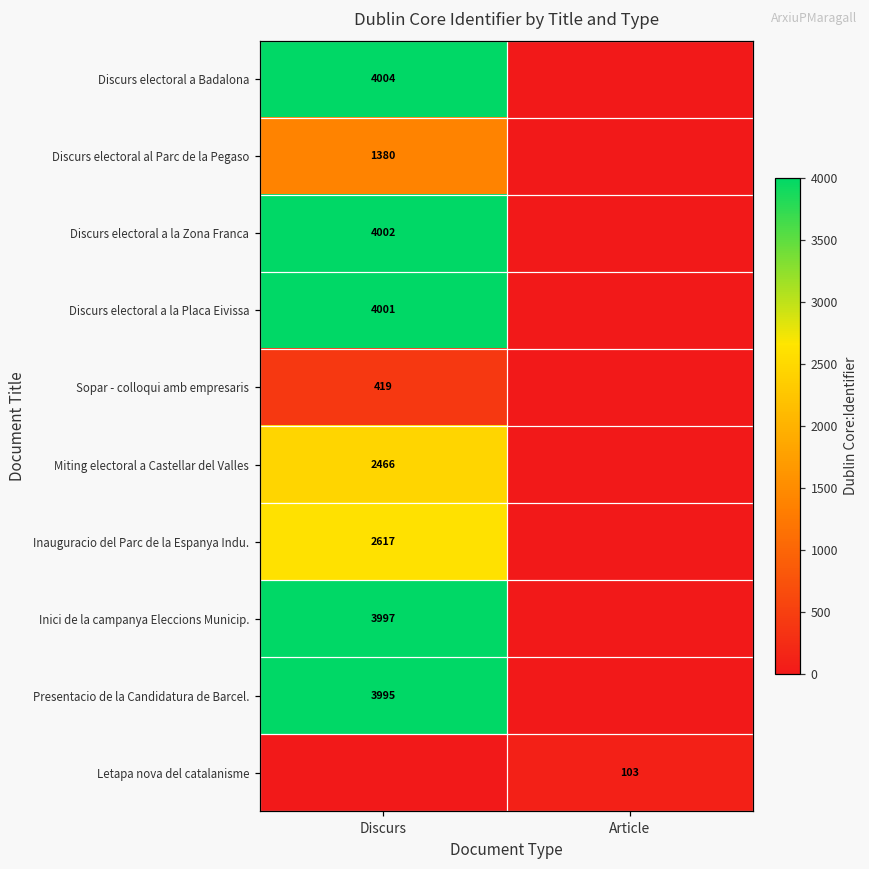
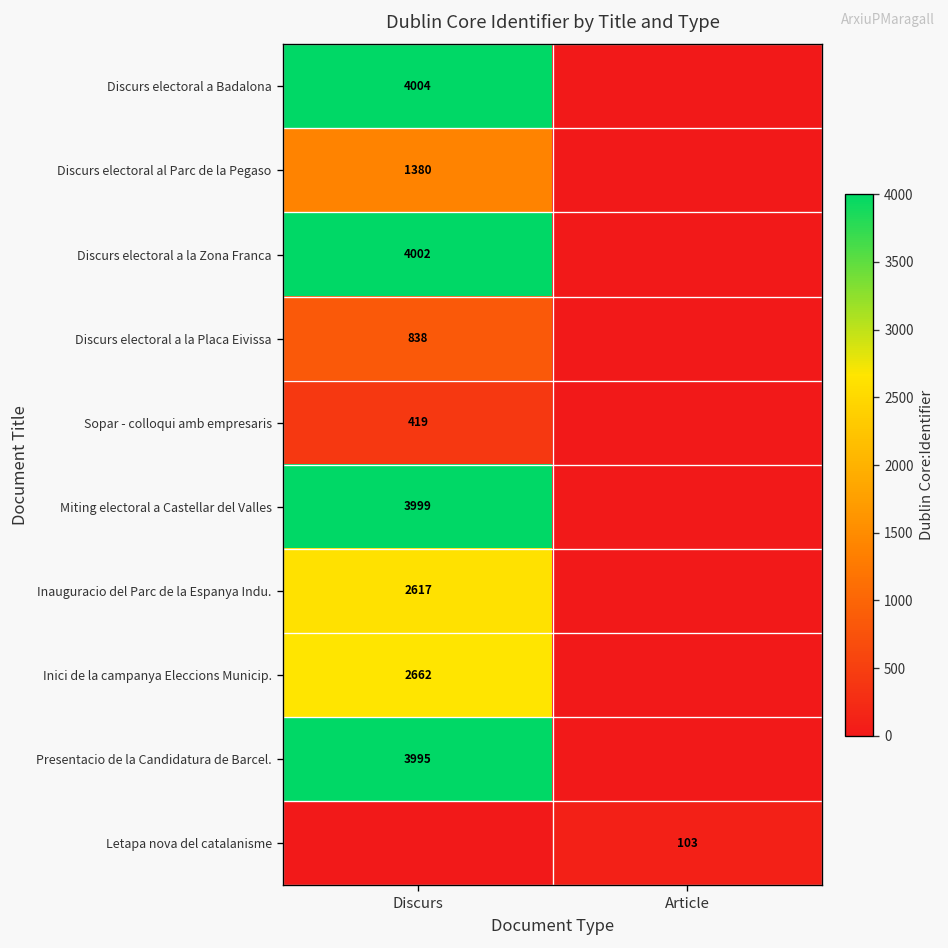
  {
    "Discurs electoral a Badalona": {
      "Discurs": 4004
    },
    "Discurs electoral al Parc de la Pegaso": {
      "Discurs": 1380
    },
    "Discurs electoral a la Zona Franca": {
      "Discurs": 4002
    },
    "Discurs electoral a la Placa Eivissa": {
-     "Discurs": 4001
+     "Discurs": 838
    },
    "Sopar - colloqui amb empresaris": {
      "Discurs": 419
    },
    "Miting electoral a Castellar del Valles": {
-     "Discurs": 2466
+     "Discurs": 3999
    },
    "Inauguracio del Parc de la Espanya Indu.": {
      "Discurs": 2617
    },
    "Inici de la campanya Eleccions Municip.": {
-     "Discurs": 3997
+     "Discurs": 2662
    },
    "Presentacio de la Candidatura de Barcel.": {
      "Discurs": 3995
    },
    "Letapa nova del catalanisme": {
      "Article": 103
    }
  }
